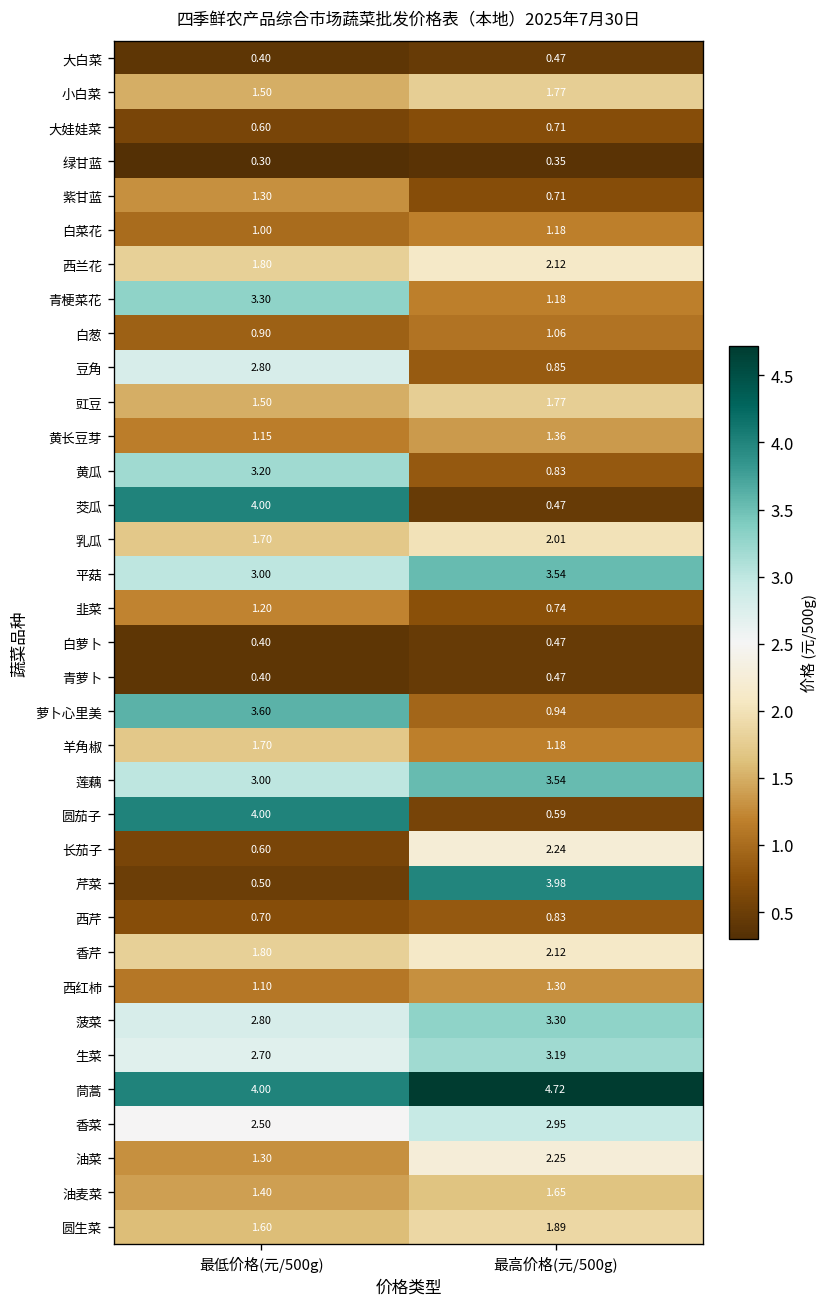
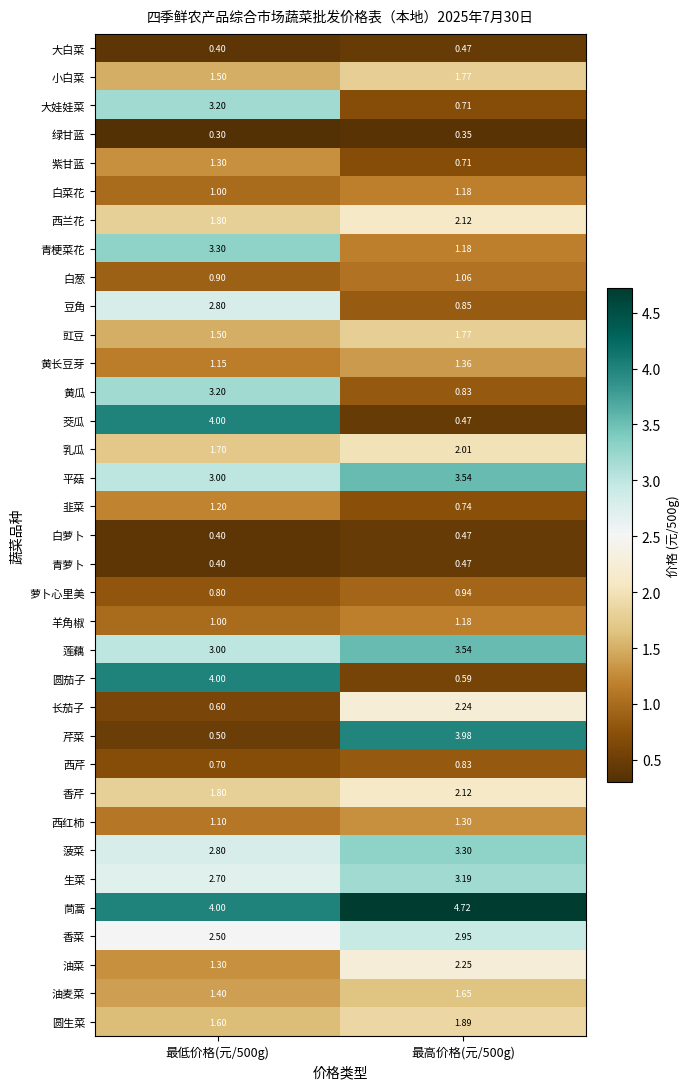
  {
    "大白菜": {
      "最低价格(元/500g)": 0.40,
      "最高价格(元/500g)": 0.47
    },
    "小白菜": {
      "最低价格(元/500g)": 1.50,
      "最高价格(元/500g)": 1.77
    },
    "大娃娃菜": {
-     "最低价格(元/500g)": 0.60,
+     "最低价格(元/500g)": 3.20,
      "最高价格(元/500g)": 0.71
    },
    "绿甘蓝": {
      "最低价格(元/500g)": 0.30,
      "最高价格(元/500g)": 0.35
    },
    "紫甘蓝": {
      "最低价格(元/500g)": 1.30,
      "最高价格(元/500g)": 0.71
    },
    "白菜花": {
      "最低价格(元/500g)": 1.00,
      "最高价格(元/500g)": 1.18
    },
    "西兰花": {
      "最低价格(元/500g)": 1.80,
      "最高价格(元/500g)": 2.12
    },
    "青梗菜花": {
      "最低价格(元/500g)": 3.30,
      "最高价格(元/500g)": 1.18
    },
    "白葱": {
      "最低价格(元/500g)": 0.90,
      "最高价格(元/500g)": 1.06
    },
    "豆角": {
      "最低价格(元/500g)": 2.80,
      "最高价格(元/500g)": 0.85
    },
    "豇豆": {
      "最低价格(元/500g)": 1.50,
      "最高价格(元/500g)": 1.77
    },
    "黄长豆芽": {
      "最低价格(元/500g)": 1.15,
      "最高价格(元/500g)": 1.36
    },
    "黄瓜": {
      "最低价格(元/500g)": 3.20,
      "最高价格(元/500g)": 0.83
    },
    "茭瓜": {
      "最低价格(元/500g)": 4.00,
      "最高价格(元/500g)": 0.47
    },
    "乳瓜": {
      "最低价格(元/500g)": 1.70,
      "最高价格(元/500g)": 2.01
    },
    "平菇": {
      "最低价格(元/500g)": 3.00,
      "最高价格(元/500g)": 3.54
    },
    "韭菜": {
      "最低价格(元/500g)": 1.20,
      "最高价格(元/500g)": 0.74
    },
    "白萝卜": {
      "最低价格(元/500g)": 0.40,
      "最高价格(元/500g)": 0.47
    },
    "青萝卜": {
      "最低价格(元/500g)": 0.40,
      "最高价格(元/500g)": 0.47
    },
    "萝卜心里美": {
-     "最低价格(元/500g)": 3.60,
+     "最低价格(元/500g)": 0.80,
      "最高价格(元/500g)": 0.94
    },
    "羊角椒": {
-     "最低价格(元/500g)": 1.70,
+     "最低价格(元/500g)": 1.00,
      "最高价格(元/500g)": 1.18
    },
    "莲藕": {
      "最低价格(元/500g)": 3.00,
      "最高价格(元/500g)": 3.54
    },
    "圆茄子": {
      "最低价格(元/500g)": 4.00,
      "最高价格(元/500g)": 0.59
    },
    "长茄子": {
      "最低价格(元/500g)": 0.60,
      "最高价格(元/500g)": 2.24
    },
    "芹菜": {
      "最低价格(元/500g)": 0.50,
      "最高价格(元/500g)": 3.98
    },
    "西芹": {
      "最低价格(元/500g)": 0.70,
      "最高价格(元/500g)": 0.83
    },
    "香芹": {
      "最低价格(元/500g)": 1.80,
      "最高价格(元/500g)": 2.12
    },
    "西红柿": {
      "最低价格(元/500g)": 1.10,
      "最高价格(元/500g)": 1.30
    },
    "菠菜": {
      "最低价格(元/500g)": 2.80,
      "最高价格(元/500g)": 3.30
    },
    "生菜": {
      "最低价格(元/500g)": 2.70,
      "最高价格(元/500g)": 3.19
    },
    "茼蒿": {
      "最低价格(元/500g)": 4.00,
      "最高价格(元/500g)": 4.72
    },
    "香菜": {
      "最低价格(元/500g)": 2.50,
      "最高价格(元/500g)": 2.95
    },
    "油菜": {
      "最低价格(元/500g)": 1.30,
      "最高价格(元/500g)": 2.25
    },
    "油麦菜": {
      "最低价格(元/500g)": 1.40,
      "最高价格(元/500g)": 1.65
    },
    "圆生菜": {
      "最低价格(元/500g)": 1.60,
      "最高价格(元/500g)": 1.89
    }
  }
